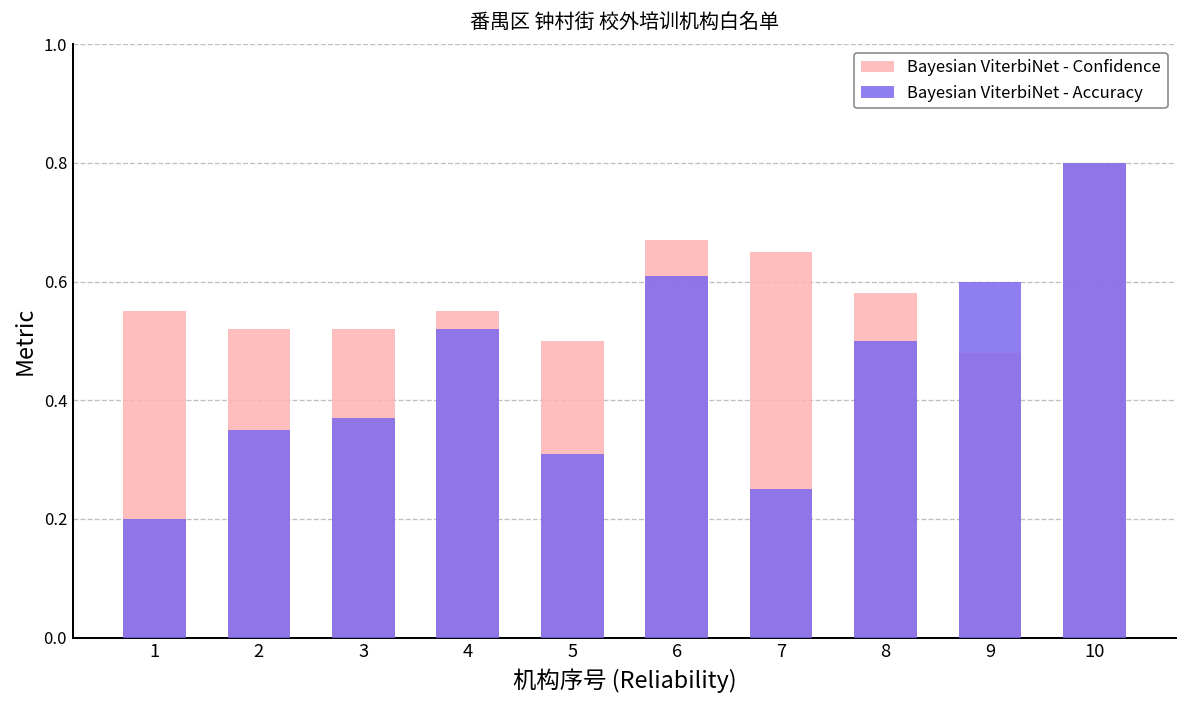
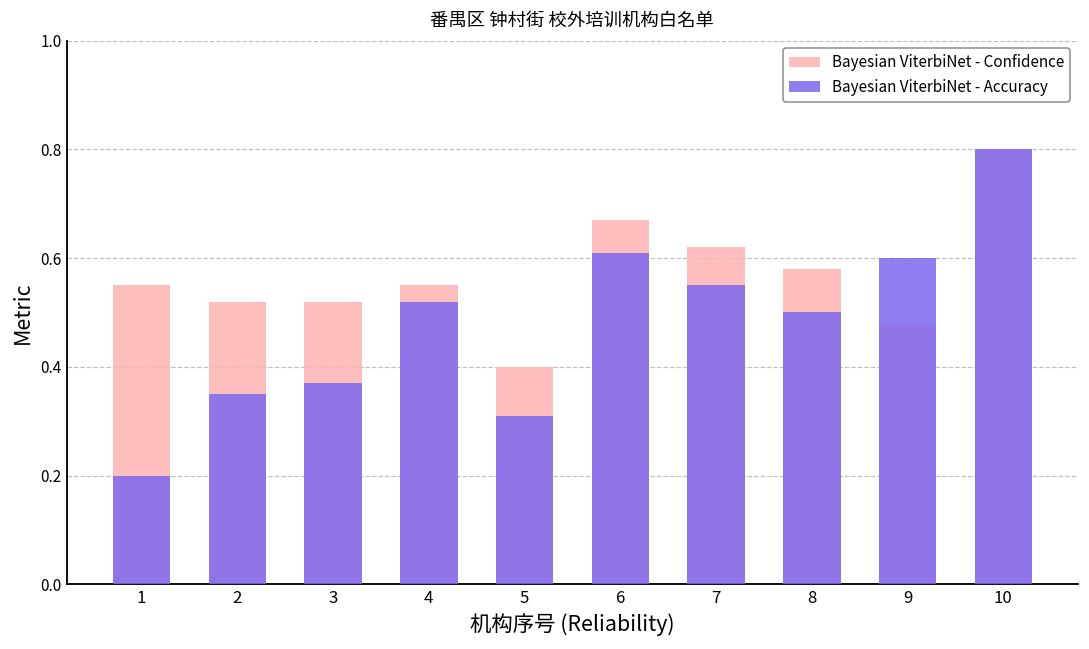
  {
    "Bayesian ViterbiNet - Confidence": {
      "1": 0.55,
      "2": 0.52,
      "3": 0.52,
      "4": 0.55,
-     "5": 0.5,
+     "5": 0.4,
      "6": 0.67,
-     "7": 0.65,
+     "7": 0.62,
      "8": 0.58,
      "10": 0.80
    },
    "Bayesian ViterbiNet - Accuracy": {
-     "7": 0.25,
+     "7": 0.55,
      "9": 0.60,
      "10": 0.80
    }
  }
